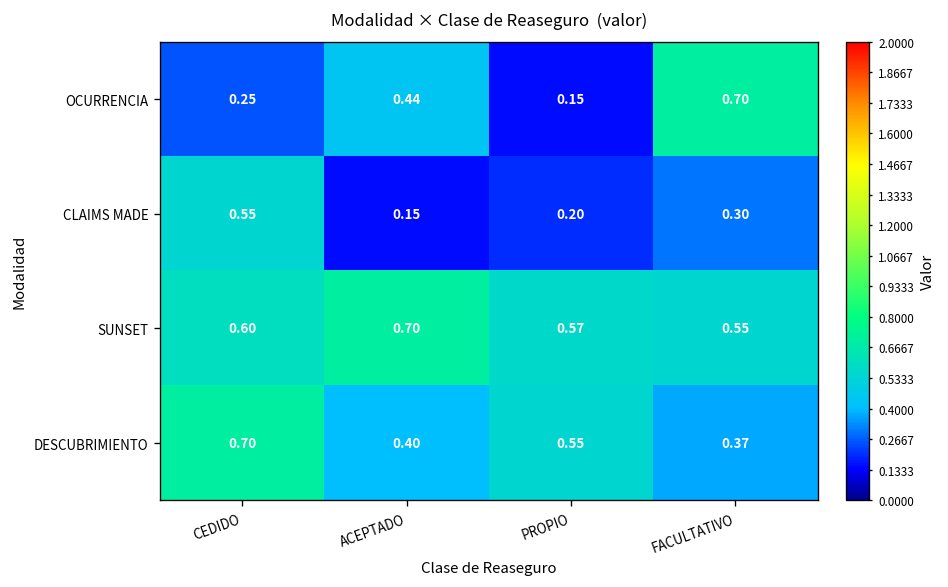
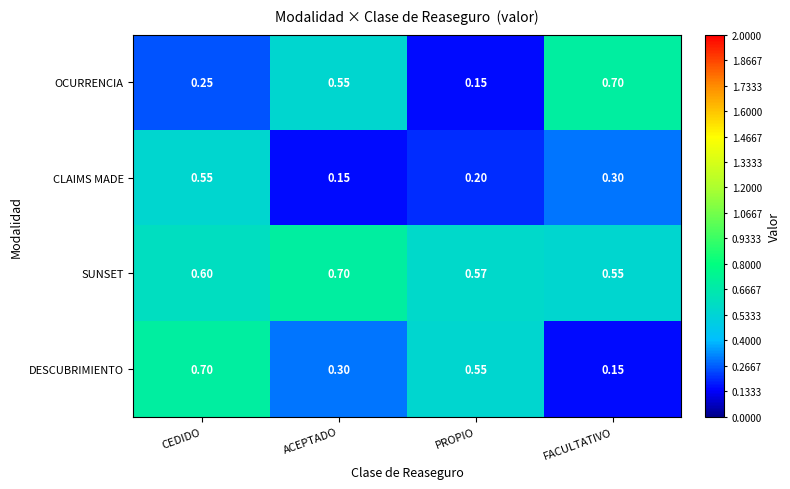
  {
    "OCURRENCIA": {
      "CEDIDO": 0.25,
-     "ACEPTADO": 0.44,
+     "ACEPTADO": 0.55,
      "PROPIO": 0.15,
      "FACULTATIVO": 0.70
    },
    "CLAIMS MADE": {
      "CEDIDO": 0.55,
      "ACEPTADO": 0.15,
      "PROPIO": 0.20,
      "FACULTATIVO": 0.30
    },
    "SUNSET": {
      "CEDIDO": 0.60,
      "ACEPTADO": 0.70,
      "PROPIO": 0.57,
      "FACULTATIVO": 0.55
    },
    "DESCUBRIMIENTO": {
      "CEDIDO": 0.70,
-     "ACEPTADO": 0.40,
+     "ACEPTADO": 0.30,
      "PROPIO": 0.55,
-     "FACULTATIVO": 0.37
+     "FACULTATIVO": 0.15
    }
  }
